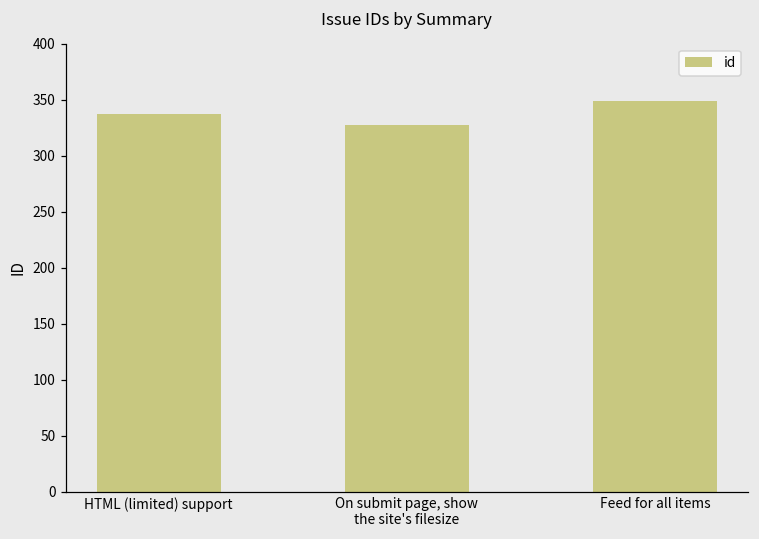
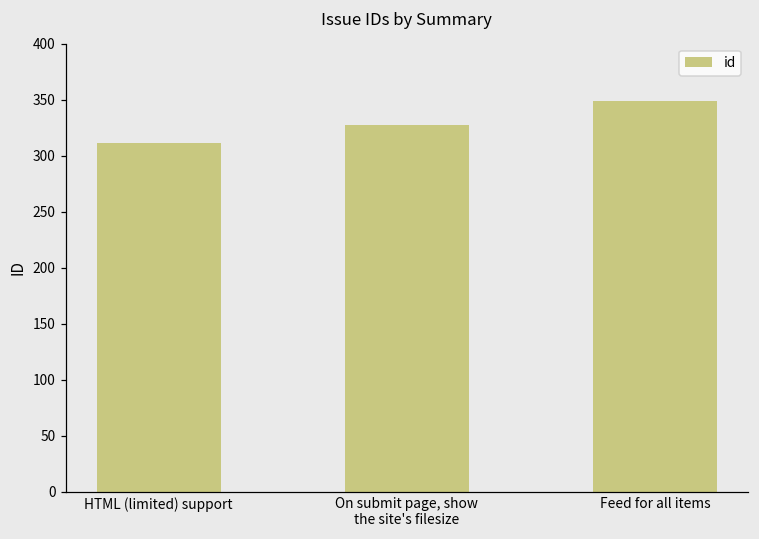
  {
-   "HTML (limited) support": 337,
+   "HTML (limited) support": 311,
    "On submit page, show the site's filesize": 327,
    "Feed for all items": 349
  }
